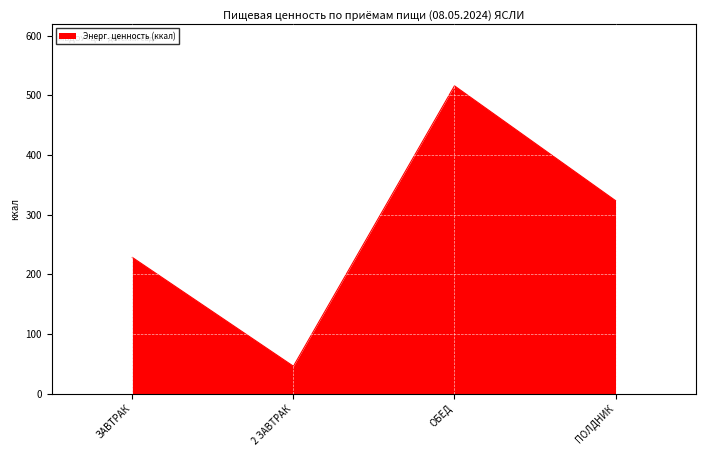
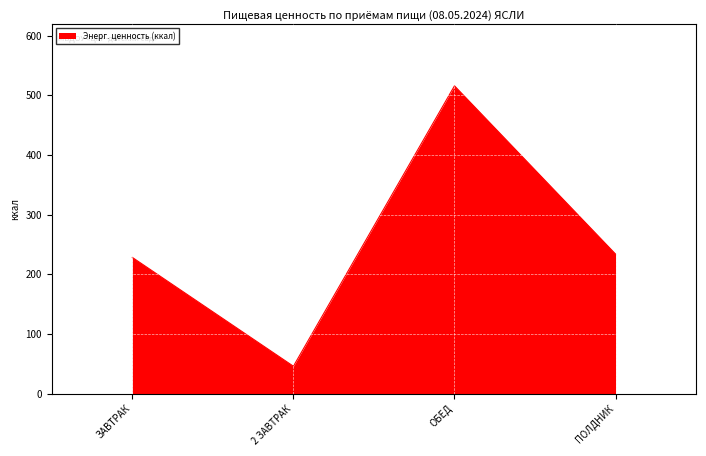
  {
    "ЗАВТРАК": 230,
    "2 ЗАВТРАК": 50,
    "ОБЕД": 520,
-   "ПОЛДНИК": 320
+   "ПОЛДНИК": 230
  }
